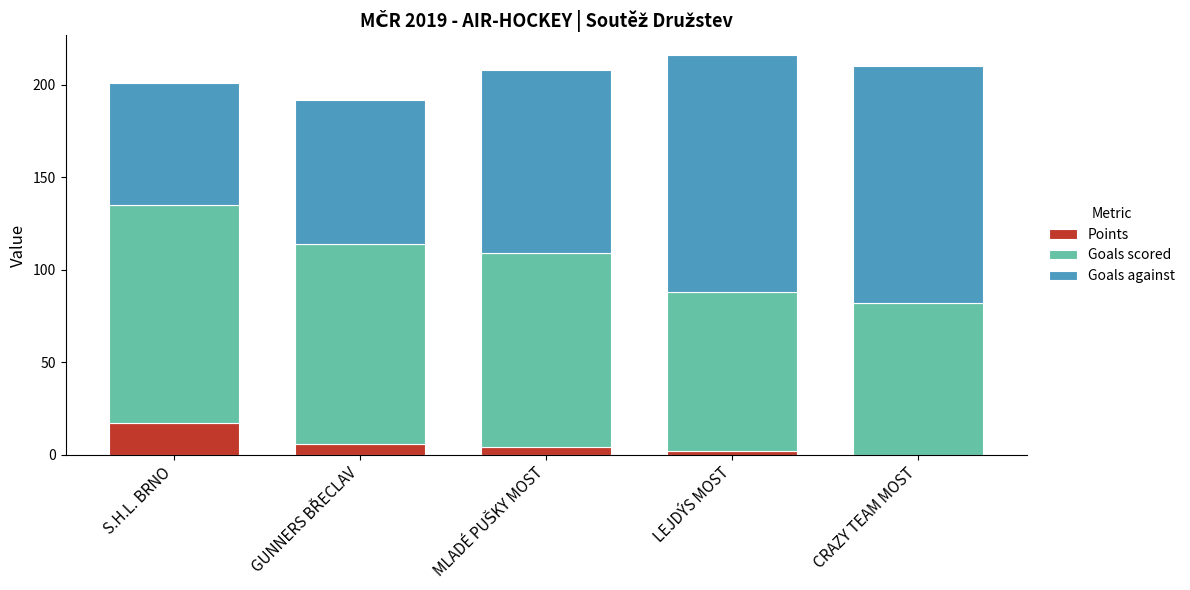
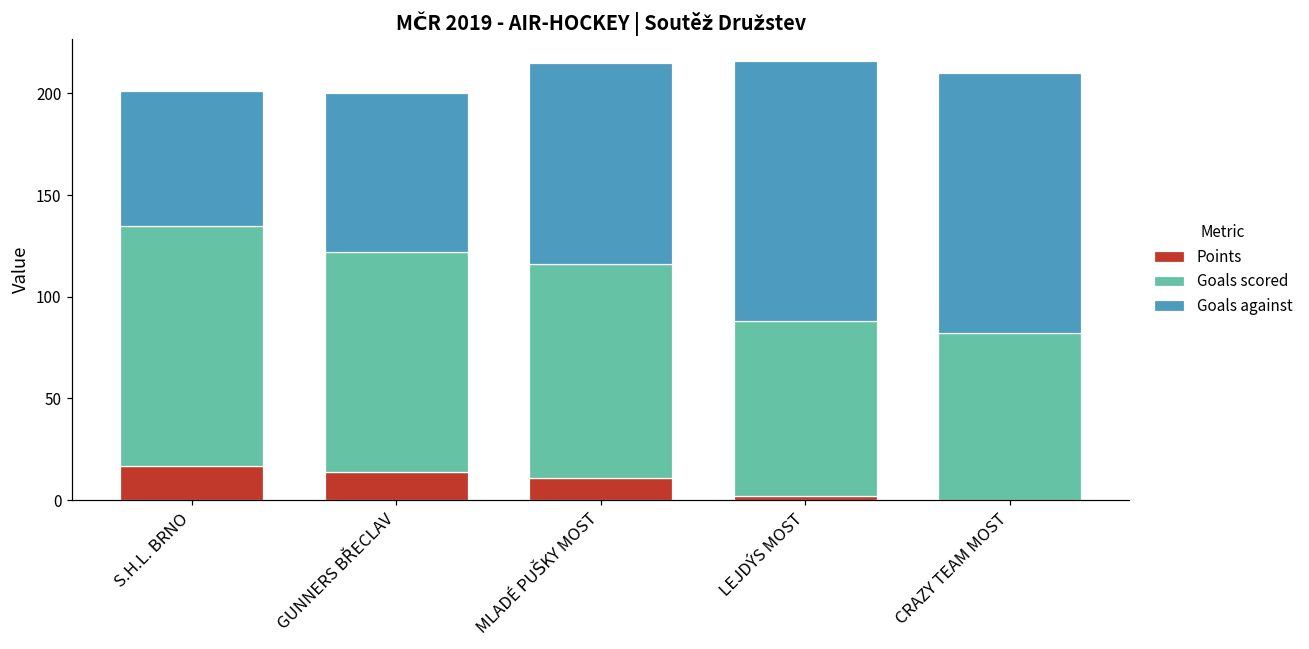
  {
    "Points": {
      "S.H.L. BRNO": 17,
-     "GUNNERS BŘECLAV": 6,
-     "MLADÉ PUŠKY MOST": 4,
+     "GUNNERS BŘECLAV": 14,
+     "MLADÉ PUŠKY MOST": 11,
      "LEJDÝS MOST": 2,
      "CRAZY TEAM MOST": 0
    }
  }
